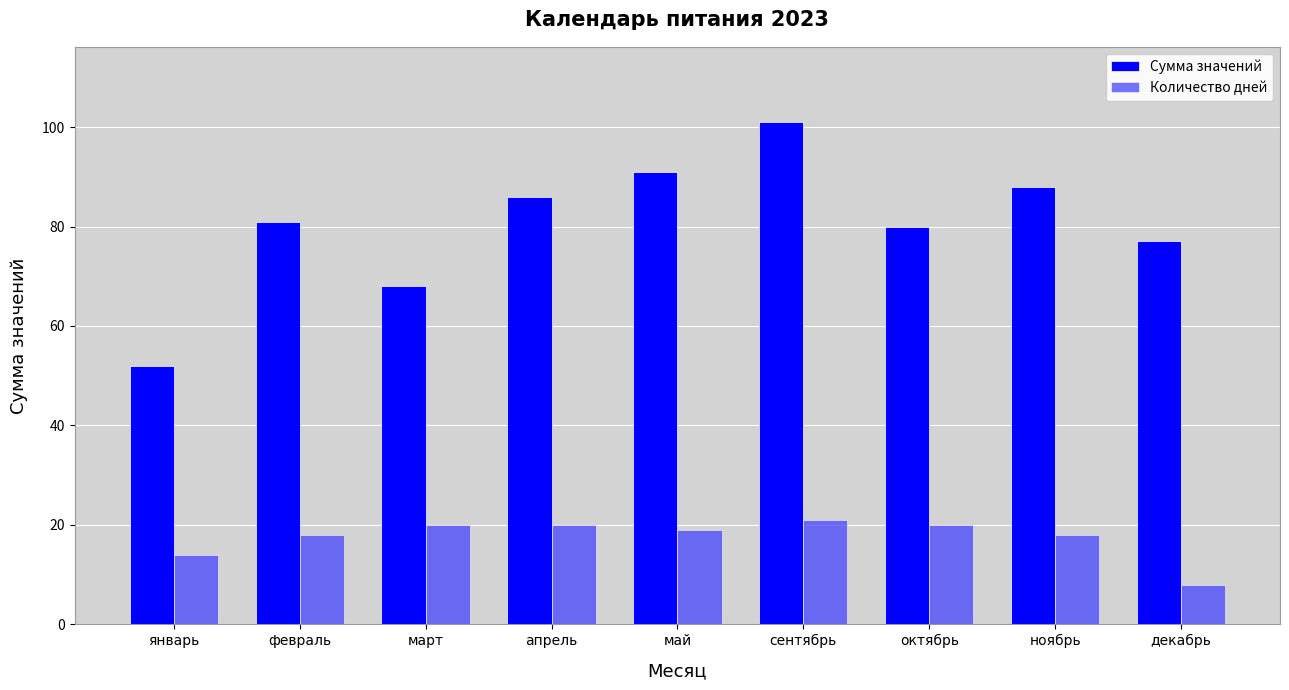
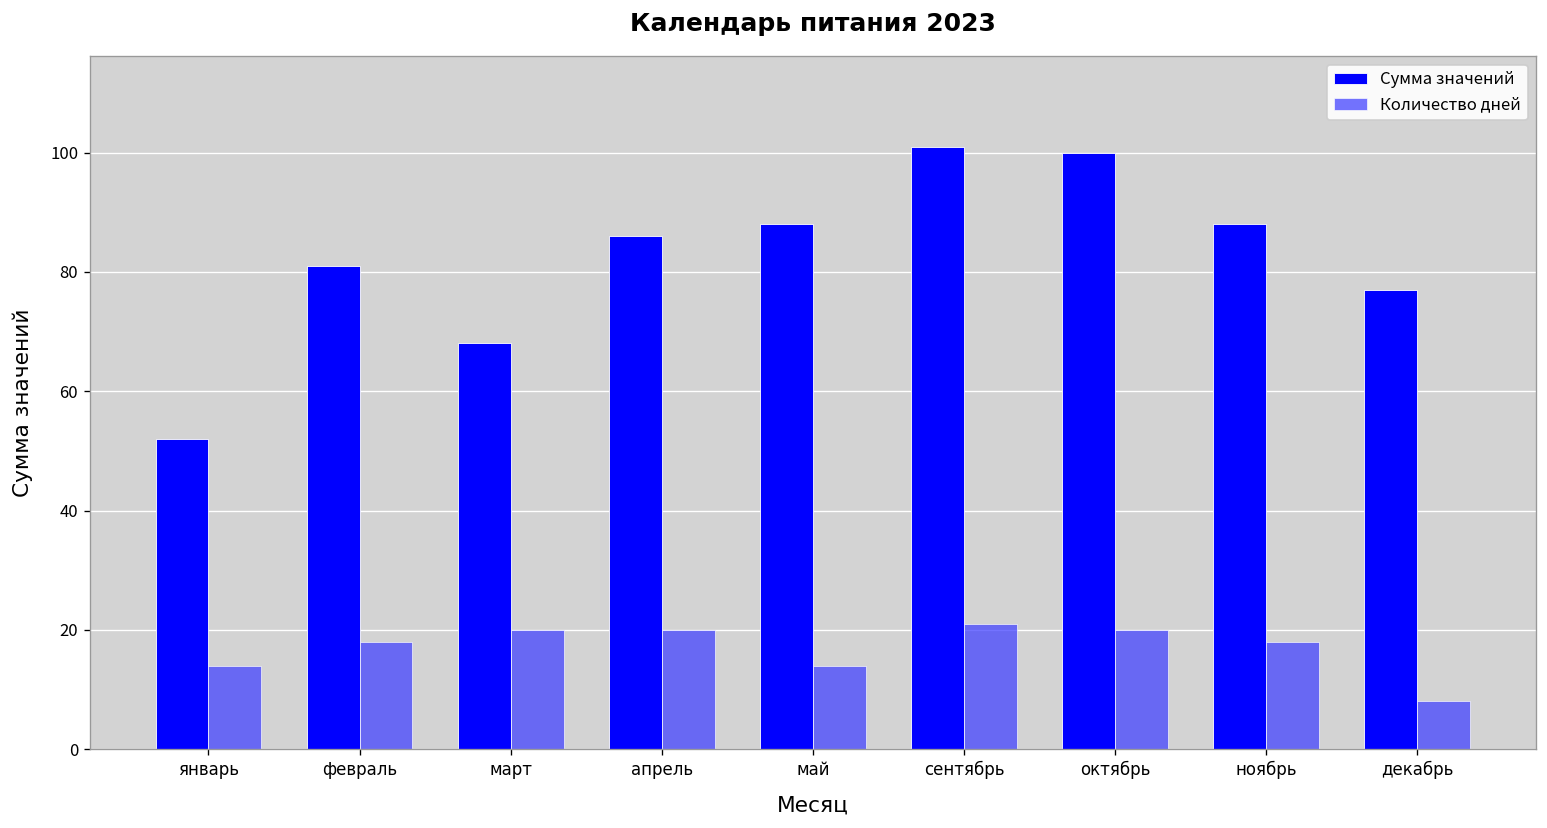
  {
    "Сумма значений": {
      "январь": 52,
      "февраль": 81,
      "март": 68,
      "апрель": 86,
-     "май": 91,
+     "май": 88,
      "сентябрь": 101,
-     "октябрь": 80,
+     "октябрь": 100,
      "ноябрь": 88,
      "декабрь": 77
    },
    "Количество дней": {
      "январь": 14,
      "февраль": 18,
      "март": 20,
      "апрель": 20,
-     "май": 19,
+     "май": 14,
      "сентябрь": 21,
      "октябрь": 20,
      "ноябрь": 18,
      "декабрь": 8
    }
  }
